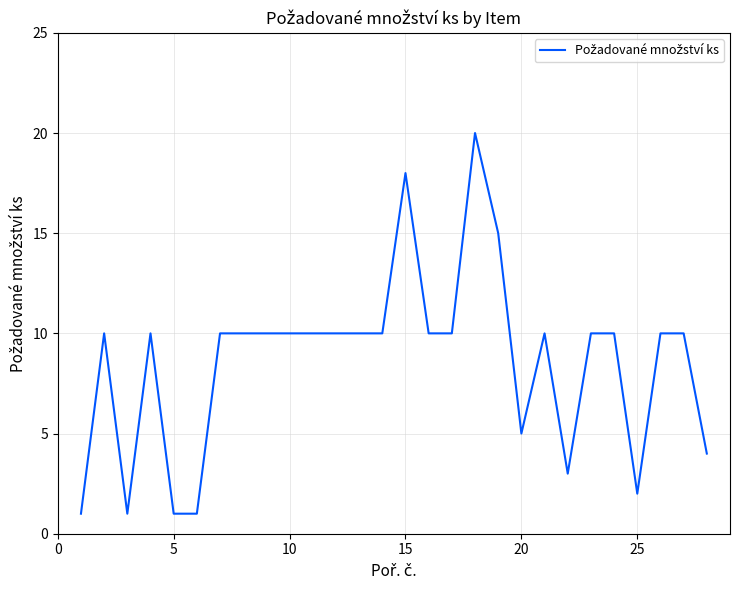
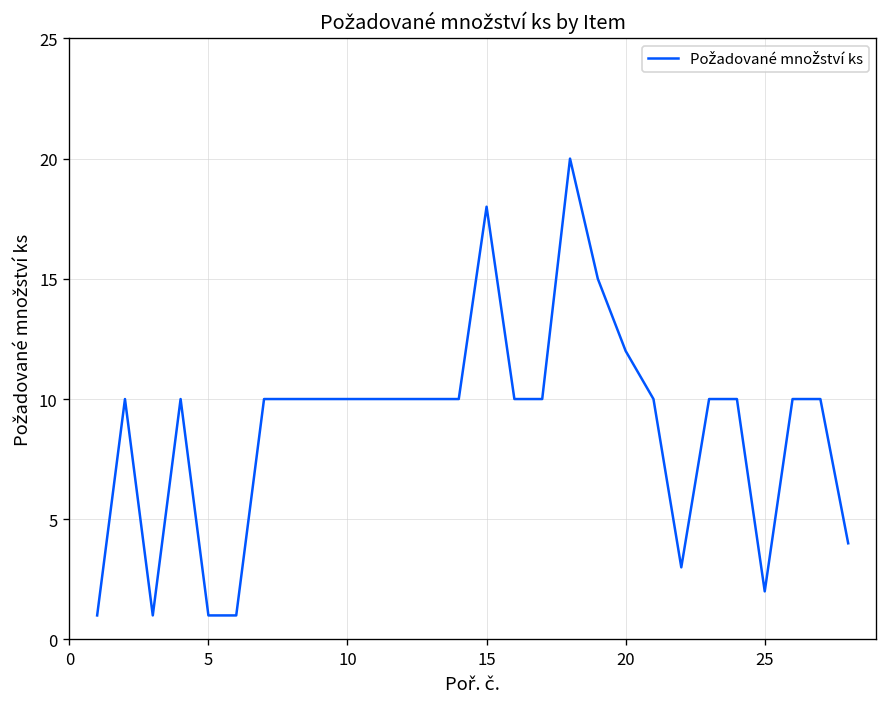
  {
    "5": 1,
    "10": 10,
    "15": 18,
-   "20": 5,
+   "20": 12,
    "25": 2
  }
